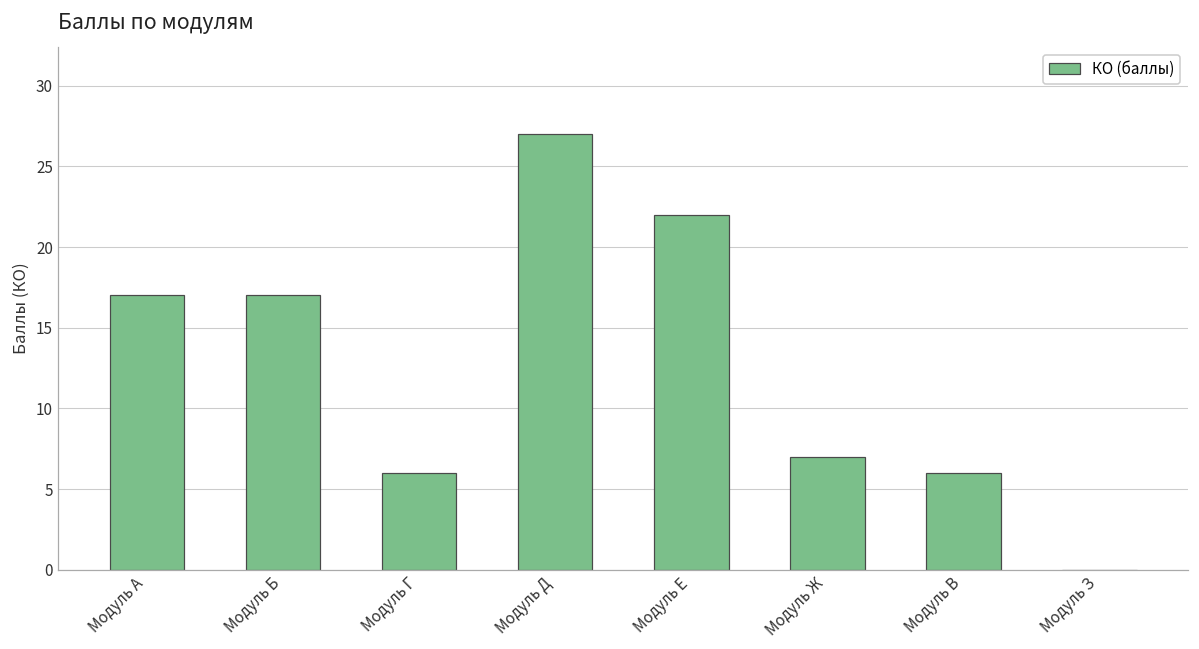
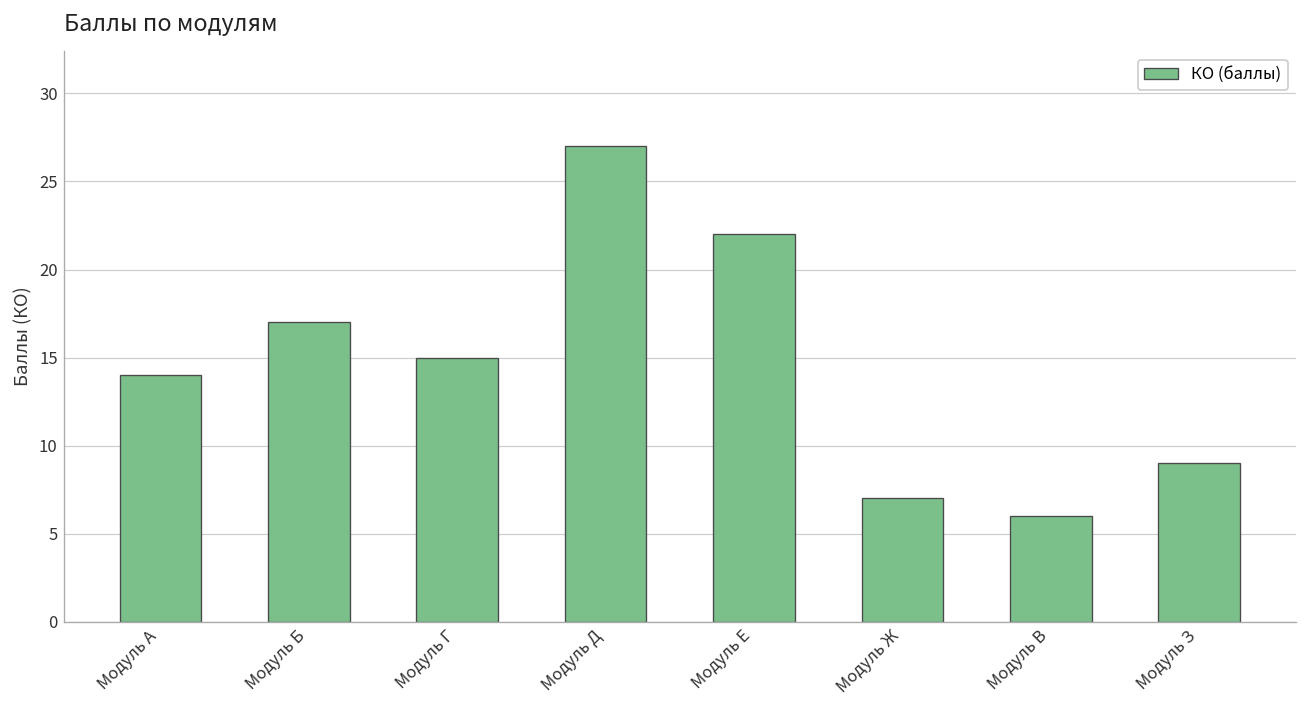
  {
-   "Модуль А": 17,
+   "Модуль А": 14,
    "Модуль Б": 17,
-   "Модуль Г": 6,
+   "Модуль Г": 15,
    "Модуль Д": 27,
    "Модуль Е": 22,
    "Модуль Ж": 7,
    "Модуль В": 6,
-   "Модуль З": 0
+   "Модуль З": 9
  }
